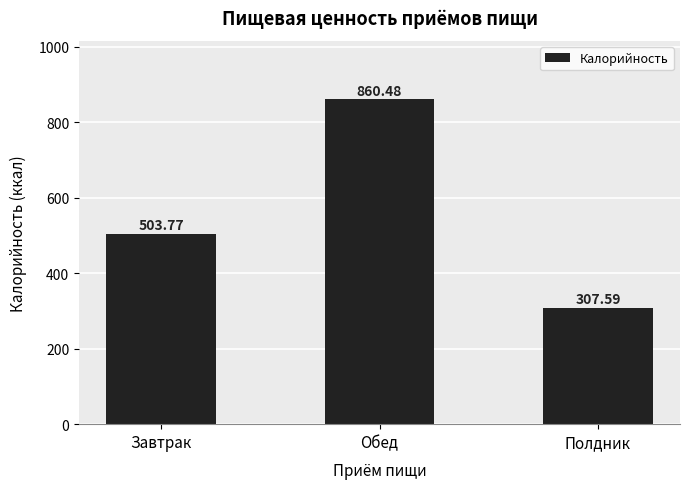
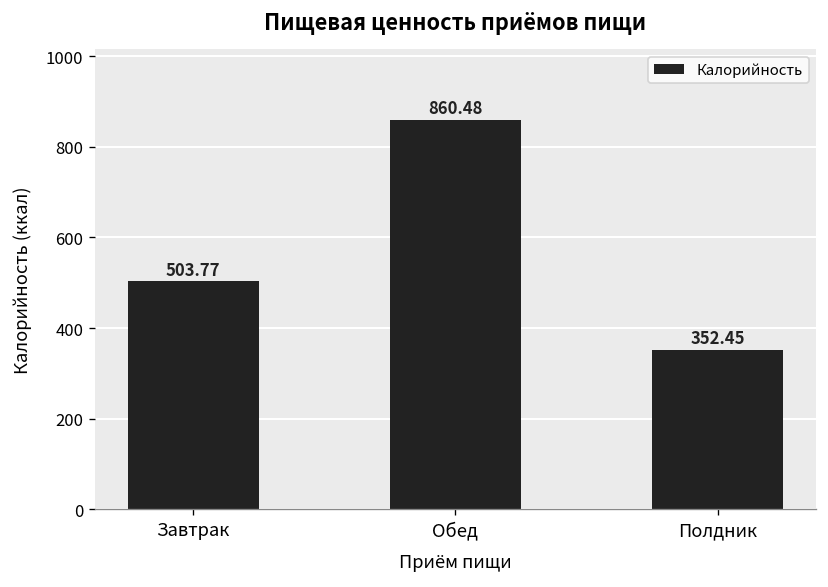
  {
    "Завтрак": 503.77,
    "Обед": 860.48,
-   "Полдник": 307.59
+   "Полдник": 352.45
  }
